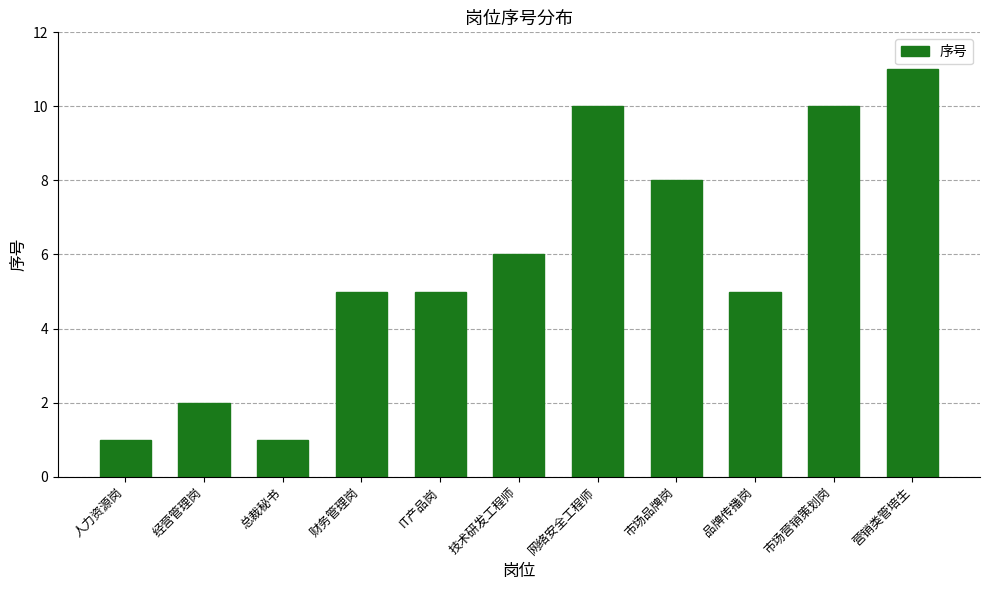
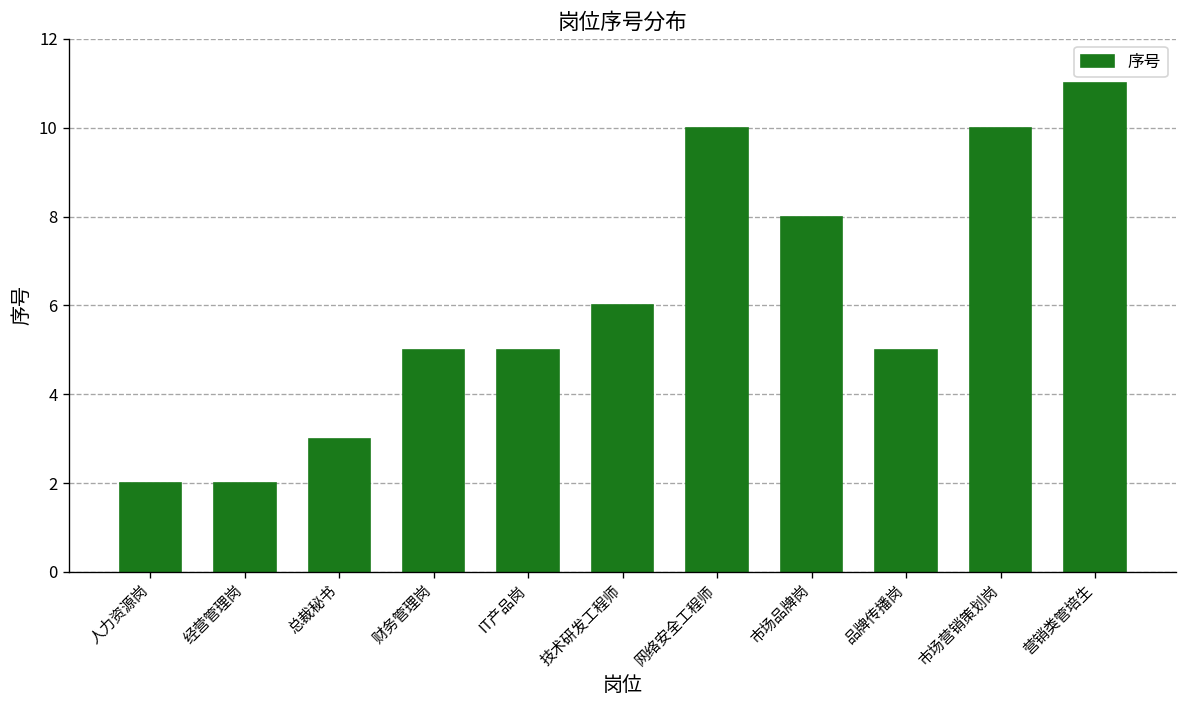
  {
-   "人力资源岗": 1,
+   "人力资源岗": 2,
    "经营管理岗": 2,
-   "总裁秘书": 1,
+   "总裁秘书": 3,
    "财务管理岗": 5,
    "IT产品岗": 5,
    "技术研发工程师": 6,
    "网络安全工程师": 10,
    "市场品牌岗": 8,
    "品牌传播岗": 5,
    "市场营销策划岗": 10,
    "营销类管培生": 11
  }
